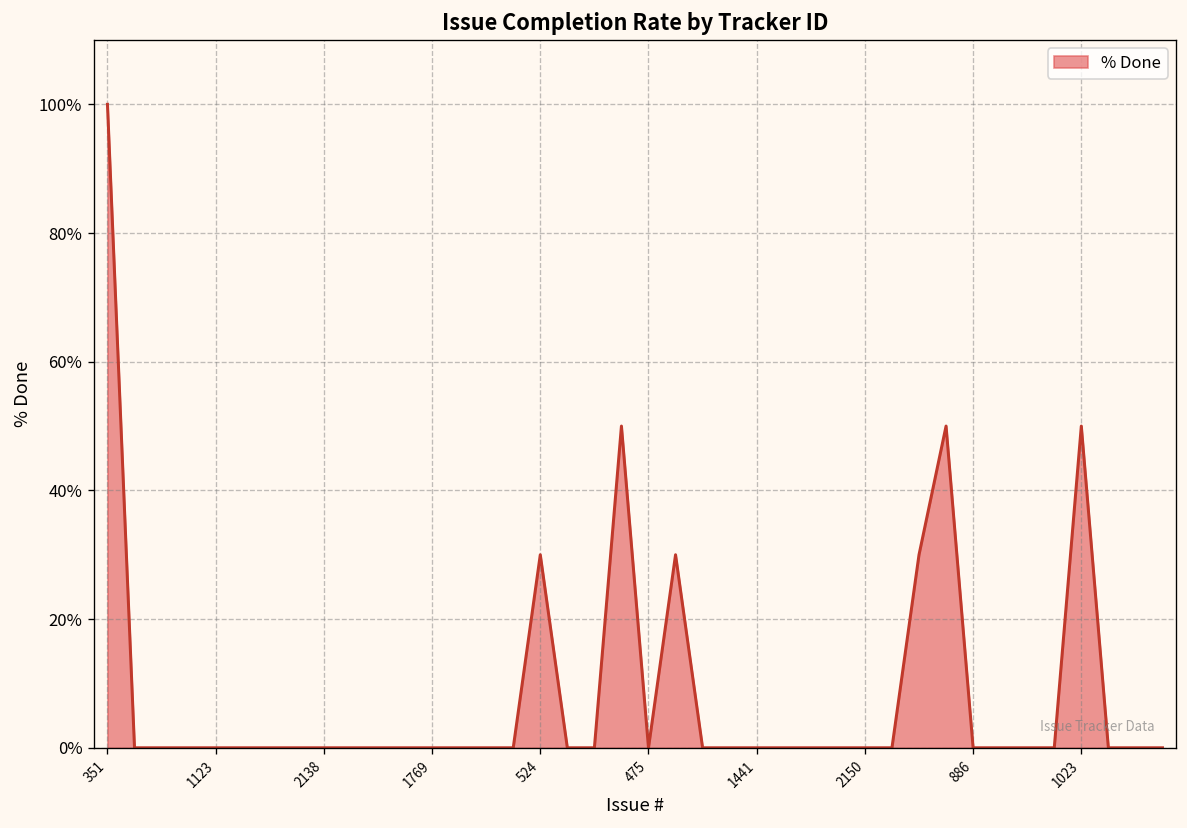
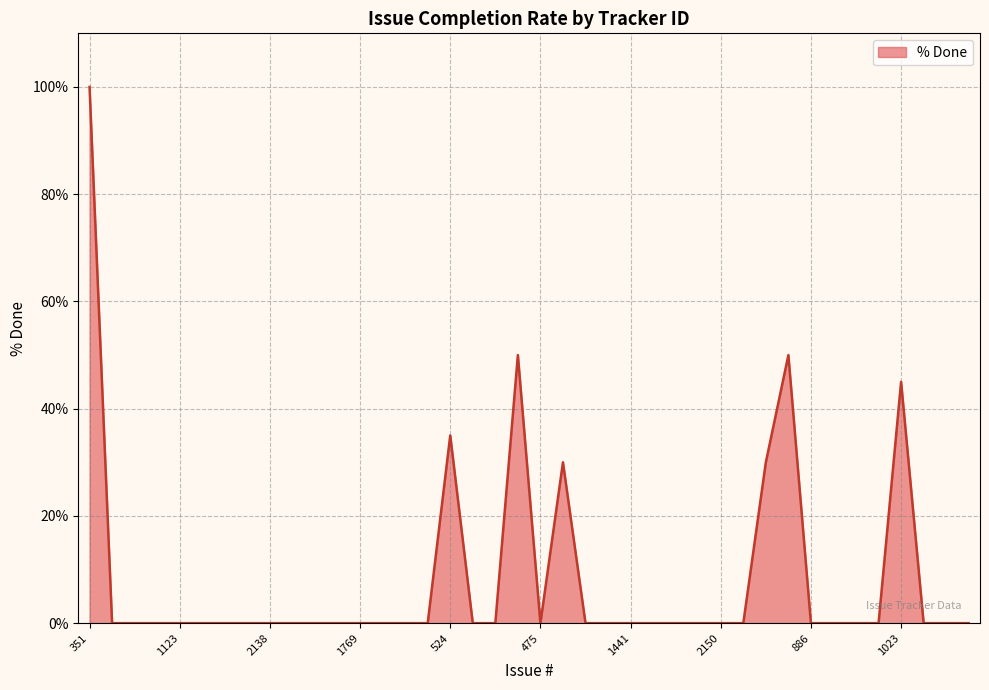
  {
    "351": "100%",
    "1123": "0%",
    "2138": "0%",
    "1769": "0%",
-   "524": "30%",
+   "524": "35%",
    "475": "0%",
    "1441": "0%",
    "2150": "0%",
    "886": "0%",
-   "1023": "50%"
+   "1023": "45%"
  }
